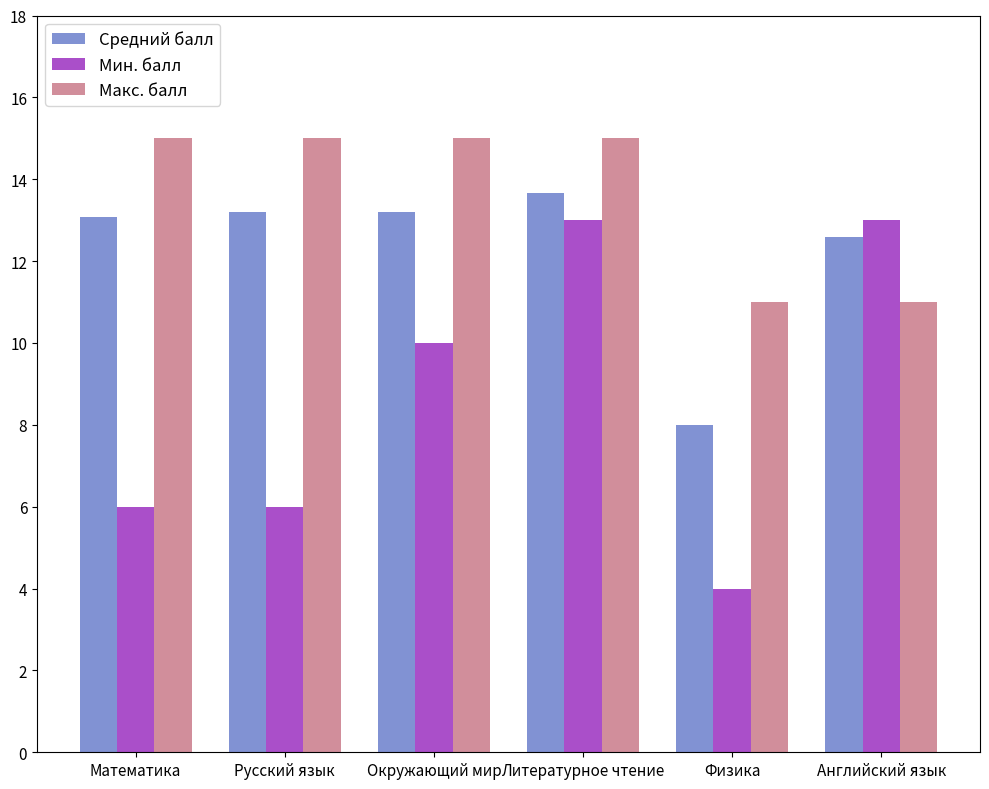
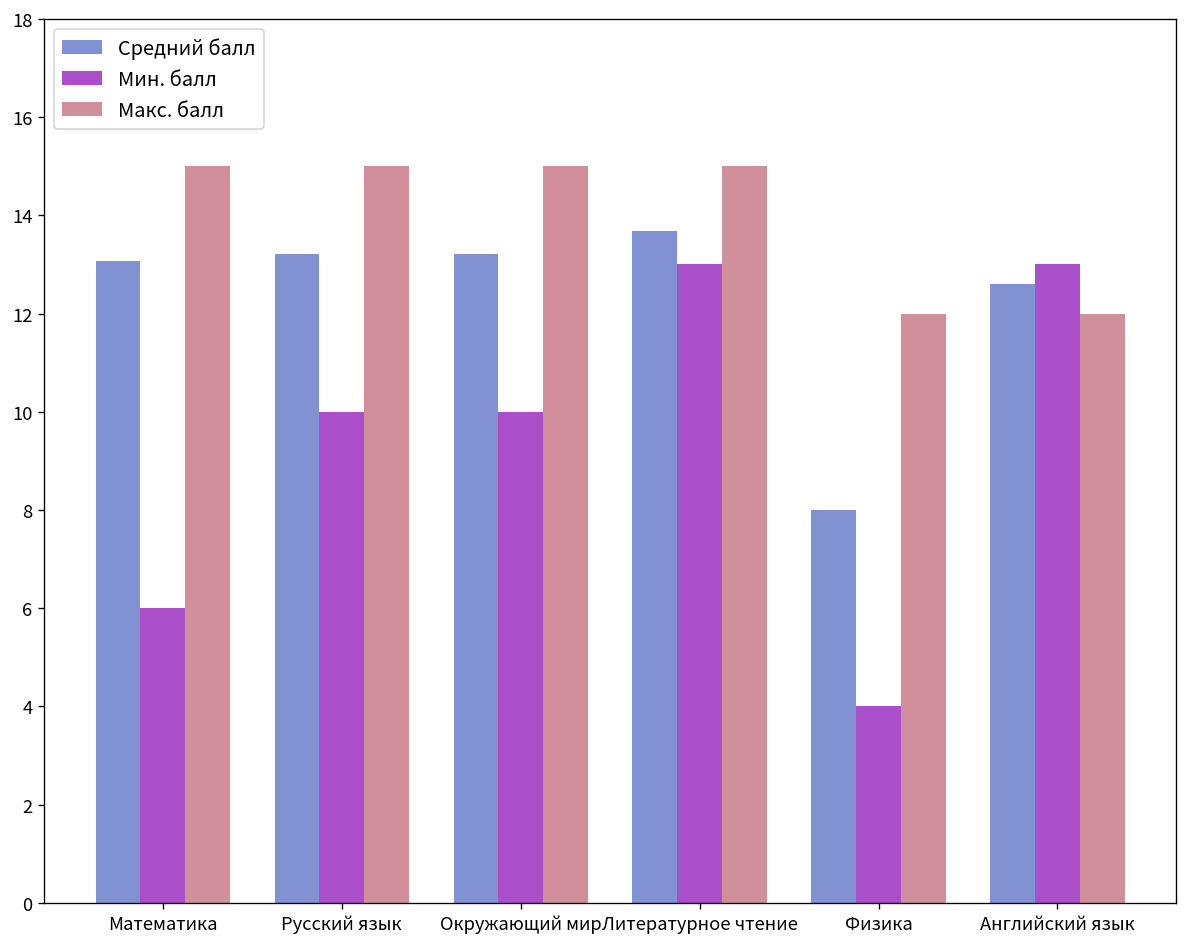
  {
    "Средний балл": {
      "Математика": 13.1,
      "Русский язык": 13.2,
      "Окружающий мир": 13.2,
      "Литературное чтение": 13.7,
      "Физика": 8,
      "Английский язык": 12.6
    },
    "Мин. балл": {
      "Математика": 6,
-     "Русский язык": 6,
+     "Русский язык": 10,
      "Окружающий мир": 10,
      "Литературное чтение": 13,
      "Физика": 4,
      "Английский язык": 13
    },
    "Макс. балл": {
      "Математика": 15,
      "Русский язык": 15,
      "Окружающий мир": 15,
      "Литературное чтение": 15,
-     "Физика": 11,
-     "Английский язык": 11
+     "Физика": 12,
+     "Английский язык": 12
    }
  }
